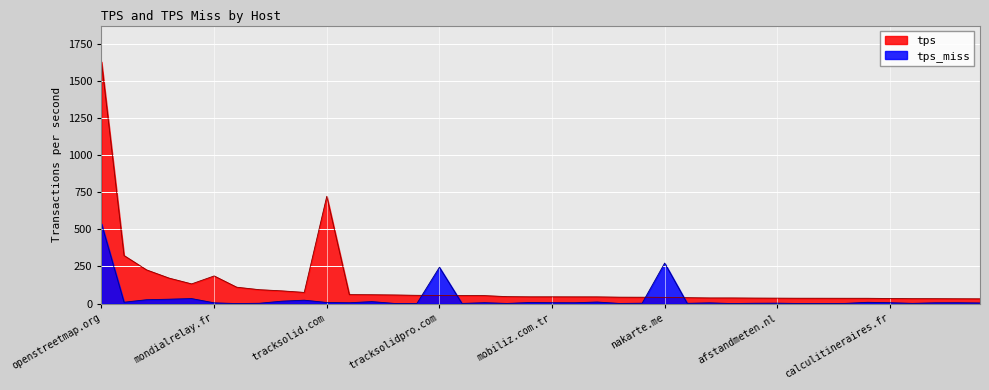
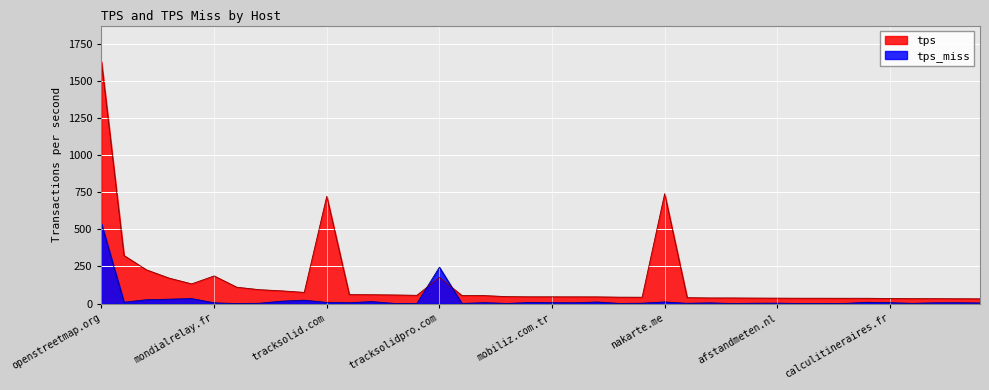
  {
    "tps": {
      "openstreetmap.org": 1630,
      "mondialrelay.fr": 190,
      "tracksolid.com": 720,
-     "tracksolidpro.com": 50,
+     "tracksolidpro.com": 180,
      "mobiliz.com.tr": 50,
-     "nakarte.me": 40,
+     "nakarte.me": 740,
      "afstandmeten.nl": 40,
      "calculitineraires.fr": 30
    },
    "tps_miss": {
      "openstreetmap.org": 540,
      "mondialrelay.fr": 0,
      "tracksolid.com": 10,
      "tracksolidpro.com": 240,
      "mobiliz.com.tr": 10,
-     "nakarte.me": 270,
+     "nakarte.me": 10,
      "afstandmeten.nl": 0,
      "calculitineraires.fr": 10
    }
  }
